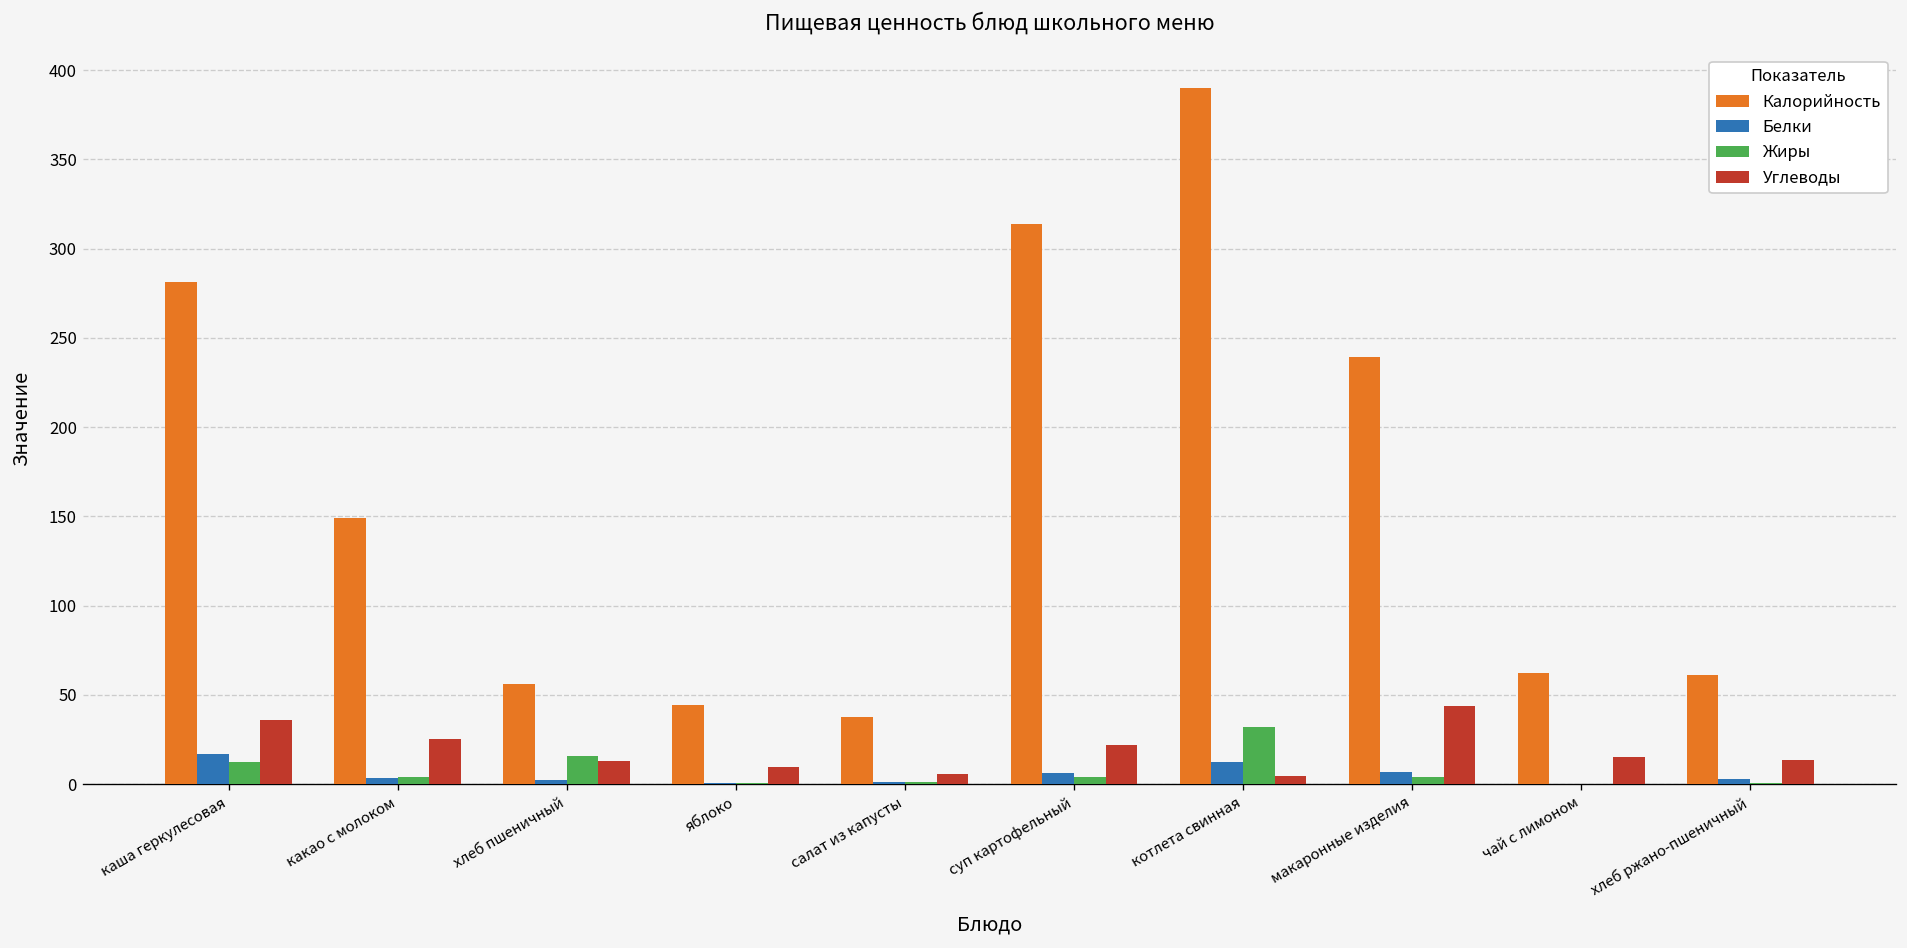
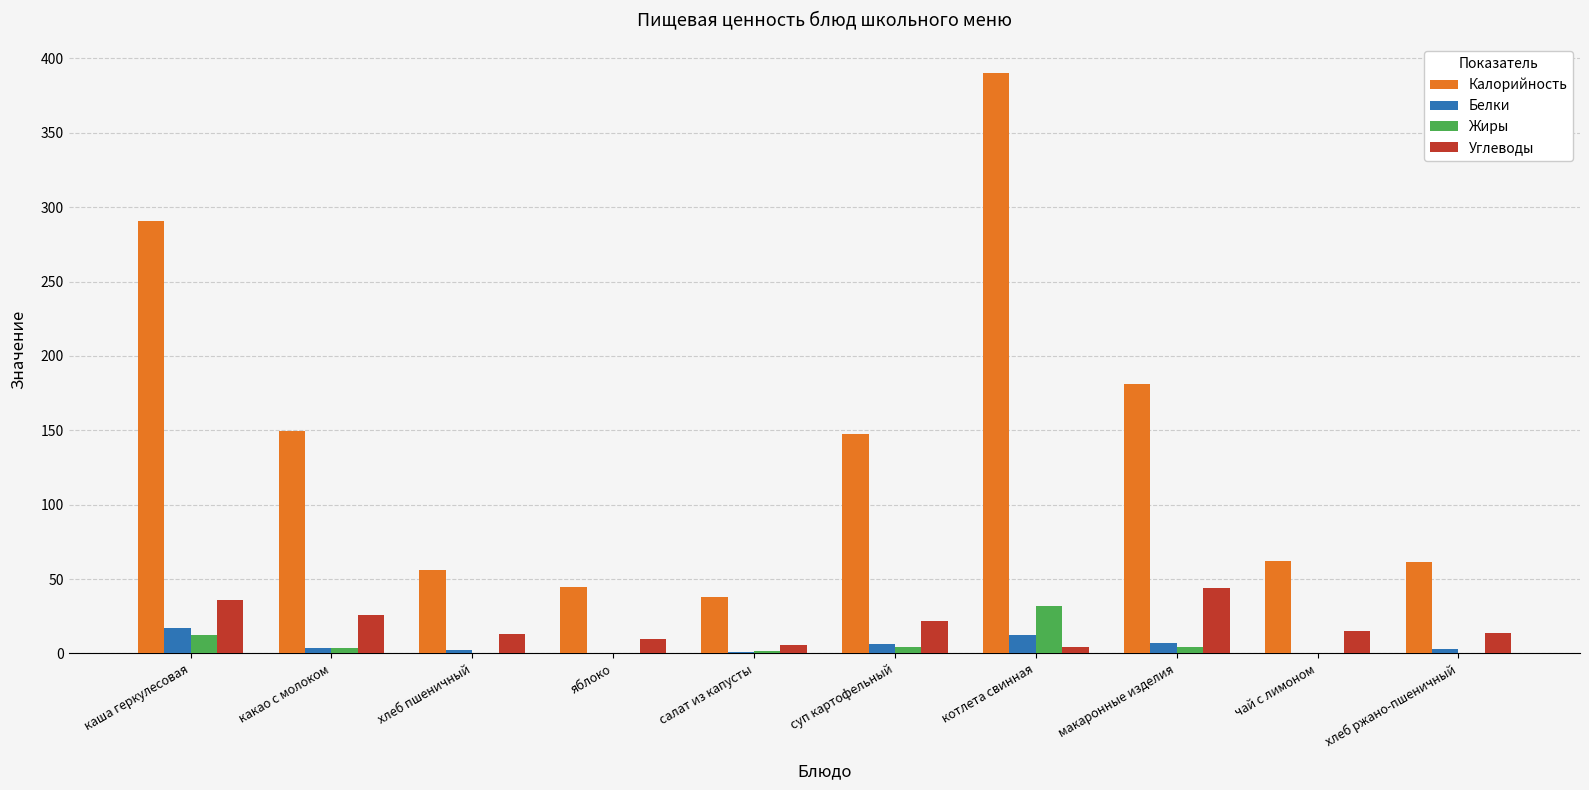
  {
    "Калорийность": {
-     "каша геркулесовая": 281,
+     "каша геркулесовая": 291,
      "какао с молоком": 149,
      "хлеб пшеничный": 56,
      "яблоко": 44,
      "салат из капусты": 38,
-     "суп картофельный": 314,
+     "суп картофельный": 148,
      "котлета свинная": 390,
-     "макаронные изделия": 239,
+     "макаронные изделия": 181,
      "чай с лимоном": 62,
      "хлеб ржано-пшеничный": 61
    },
    "Белки": {
      "каша геркулесовая": 17,
      "какао с молоком": 4,
      "хлеб пшеничный": 2,
      "суп картофельный": 6,
      "котлета свинная": 12,
      "макаронные изделия": 7,
      "хлеб ржано-пшеничный": 3
    },
    "Жиры": {
      "каша геркулесовая": 12,
      "какао с молоком": 4,
-     "хлеб пшеничный": 16,
+     "хлеб пшеничный": 0,
      "суп картофельный": 4,
      "котлета свинная": 32,
      "макаронные изделия": 4
    },
    "Углеводы": {
      "каша геркулесовая": 36,
      "какао с молоком": 26,
      "хлеб пшеничный": 13,
      "яблоко": 10,
      "салат из капусты": 6,
      "суп картофельный": 22,
      "котлета свинная": 4,
      "макаронные изделия": 44,
      "чай с лимоном": 15,
      "хлеб ржано-пшеничный": 14
    }
  }
